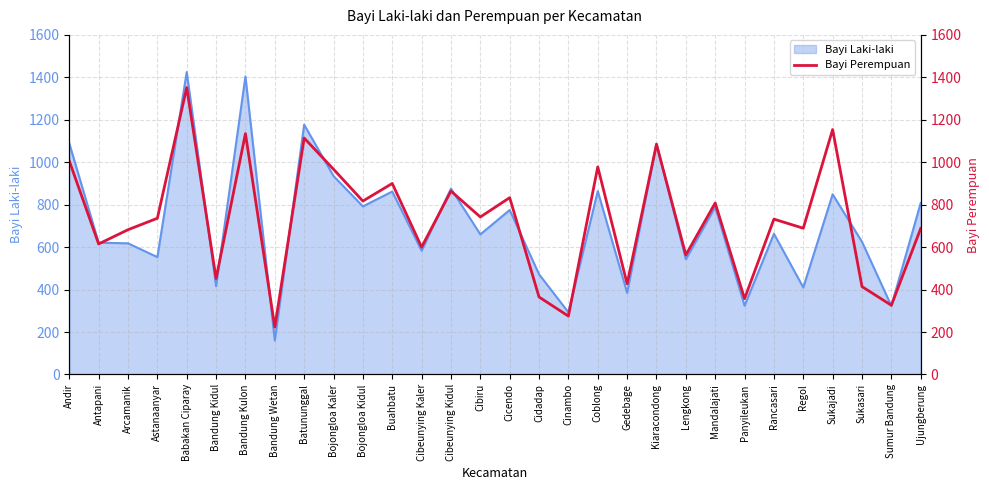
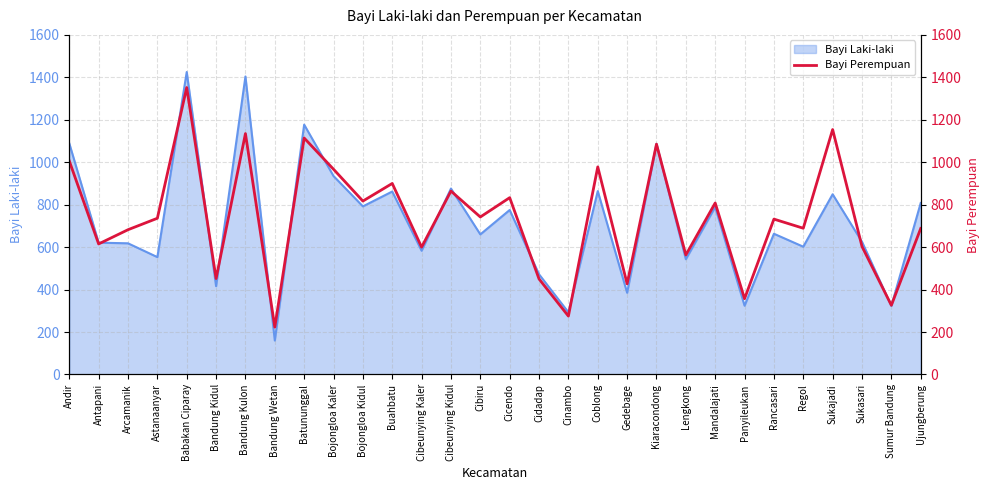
  {
    "Bayi Laki-laki": {
      "Andir": 1090,
      "Antapani": 620,
      "Arcamanik": 620,
      "Astanaanyar": 550,
      "Babakan Ciparay": 1430,
      "Bandung Kidul": 420,
      "Bandung Kulon": 1400,
      "Bandung Wetan": 160,
      "Batununggal": 1180,
      "Bojongloa Kaler": 940,
      "Bojongloa Kidul": 790,
      "Buahbatu": 860,
      "Cibeunying Kaler": 580,
      "Cibeunying Kidul": 880,
      "Cibiru": 660,
      "Cicendo": 780,
      "Cidadap": 470,
      "Cinambo": 290,
      "Coblong": 860,
      "Gedebage": 390,
      "Kiaracondong": 1090,
      "Lengkong": 540,
      "Mandalajati": 790,
      "Panyileukan": 320,
      "Rancasari": 660,
-     "Regol": 410,
+     "Regol": 600,
      "Sukajadi": 850,
      "Sukasari": 630,
      "Sumur Bandung": 320,
      "Ujungberung": 810
    },
    "Bayi Perempuan": {
      "Andir": 1010,
      "Antapani": 620,
      "Arcamanik": 680,
      "Astanaanyar": 740,
      "Babakan Ciparay": 1350,
      "Bandung Kidul": 450,
      "Bandung Kulon": 1140,
      "Bandung Wetan": 220,
      "Batununggal": 1110,
      "Bojongloa Kaler": 970,
      "Bojongloa Kidul": 820,
      "Buahbatu": 900,
      "Cibeunying Kaler": 600,
      "Cibeunying Kidul": 860,
      "Cibiru": 740,
      "Cicendo": 830,
-     "Cidadap": 370,
+     "Cidadap": 450,
      "Cinambo": 280,
      "Coblong": 980,
      "Gedebage": 430,
      "Kiaracondong": 1090,
      "Lengkong": 560,
      "Mandalajati": 810,
      "Panyileukan": 360,
      "Rancasari": 730,
      "Regol": 690,
      "Sukajadi": 1150,
-     "Sukasari": 410,
+     "Sukasari": 600,
      "Sumur Bandung": 330,
      "Ujungberung": 690
    }
  }
